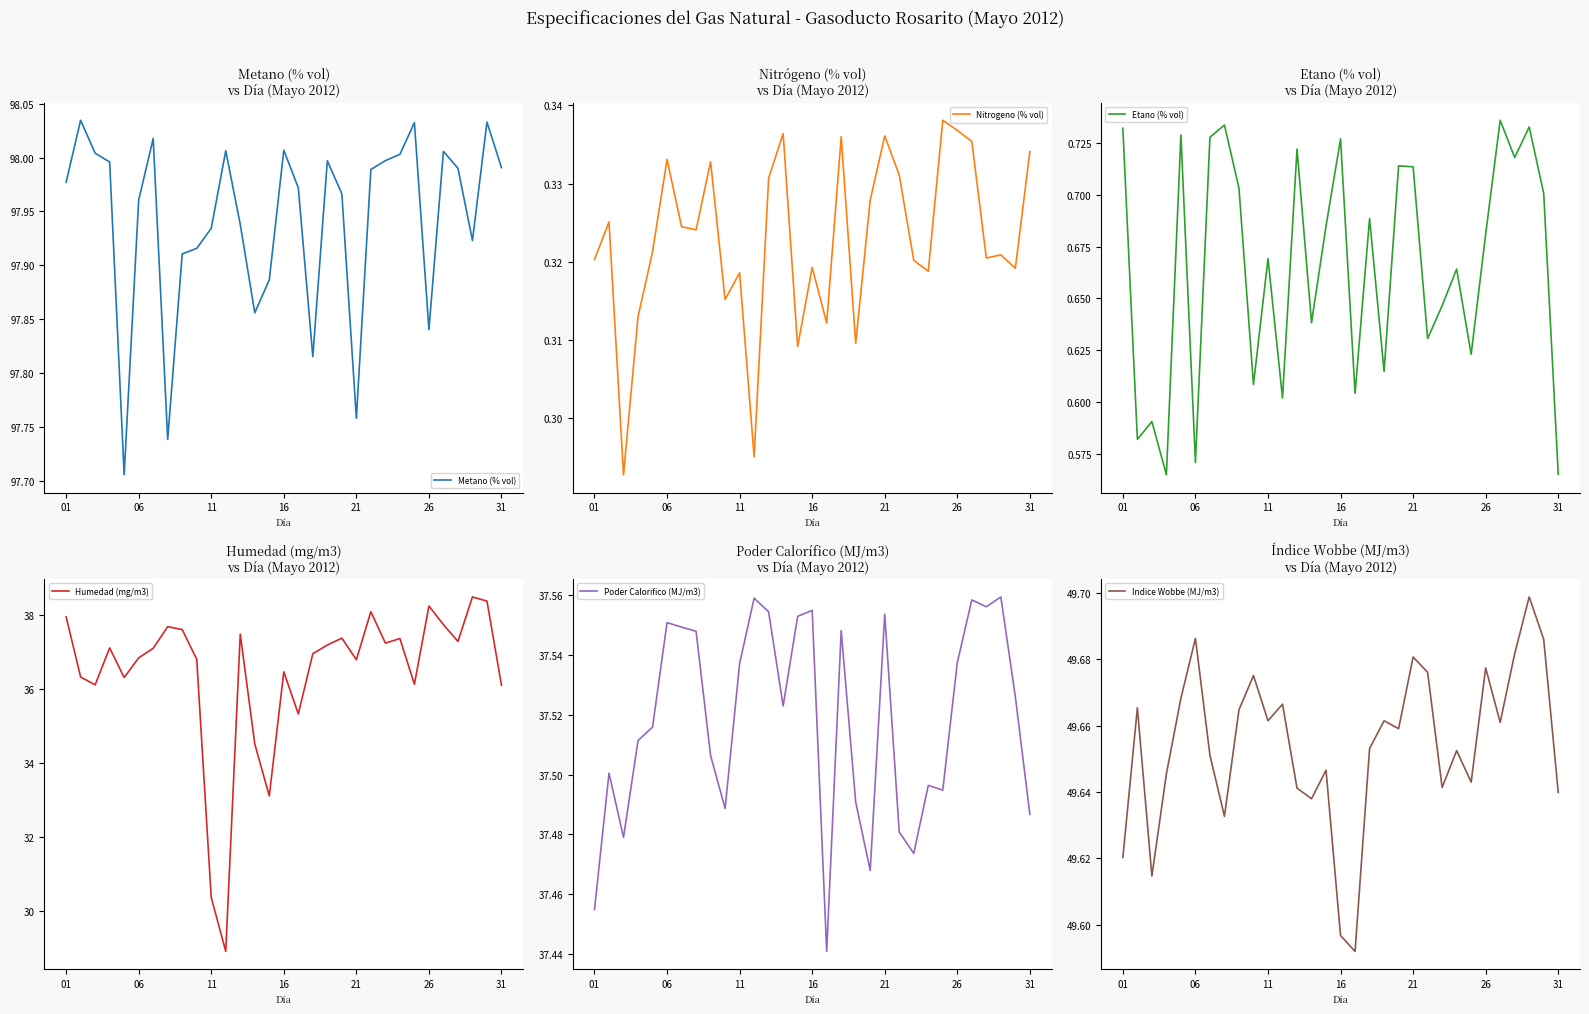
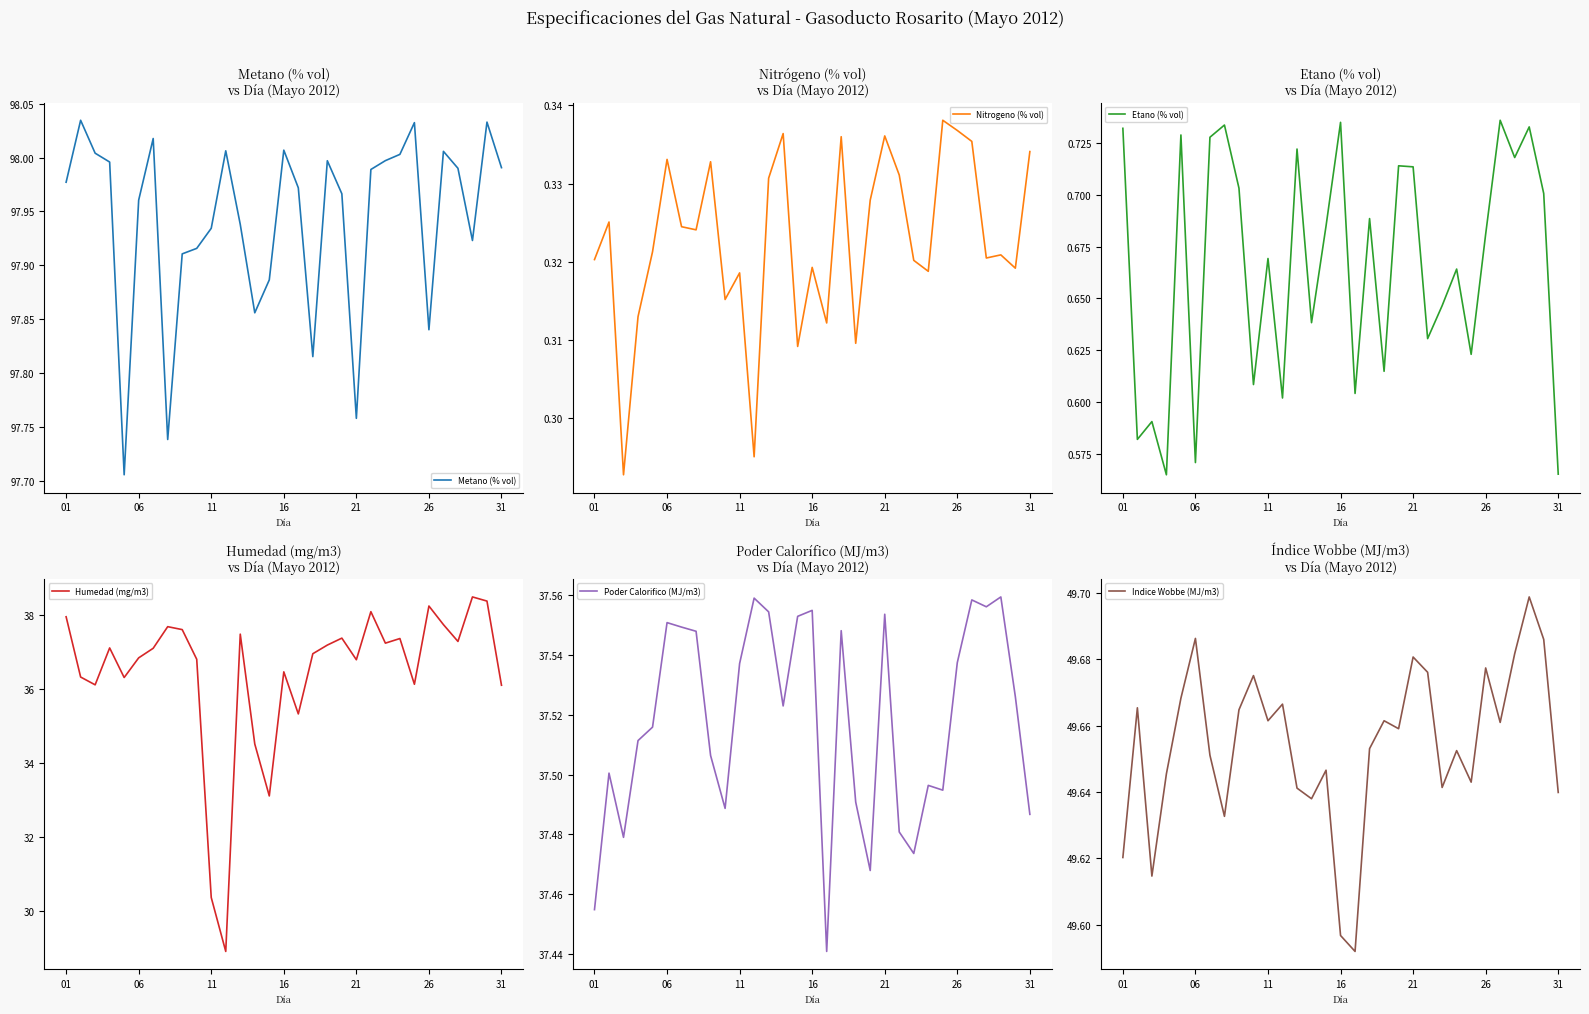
  {
    "Metano (% vol) vs Día (Mayo 2012)": {
      "01": 97.977,
      "06": 97.961,
      "11": 97.934,
      "16": 98.007,
      "21": 97.758,
      "26": 97.840,
      "31": 97.991
    },
    "Nitrógeno (% vol) vs Día (Mayo 2012)": {
      "01": 0.320,
      "06": 0.333,
      "11": 0.319,
      "16": 0.319,
      "21": 0.336,
      "26": 0.337,
      "31": 0.334
    },
    "Etano (% vol) vs Día (Mayo 2012)": {
      "01": 0.732,
      "06": 0.571,
      "11": 0.669,
-     "16": 0.727,
+     "16": 0.735,
      "21": 0.714,
      "26": 0.681,
      "31": 0.565
    },
    "Humedad (mg/m3) vs Día (Mayo 2012)": {
      "01": 37.9,
      "06": 36.8,
      "11": 30.4,
      "16": 36.5,
      "21": 36.8,
      "26": 38.2,
      "31": 36.1
    },
    "Poder Calorífico (MJ/m3) vs Día (Mayo 2012)": {
      "01": 37.455,
      "06": 37.551,
      "11": 37.537,
      "16": 37.555,
      "21": 37.554,
      "26": 37.538,
      "31": 37.487
    },
    "Índice Wobbe (MJ/m3) vs Día (Mayo 2012)": {
      "01": 49.620,
      "06": 49.686,
      "11": 49.662,
      "16": 49.597,
      "21": 49.681,
      "26": 49.677,
      "31": 49.640
    }
  }
